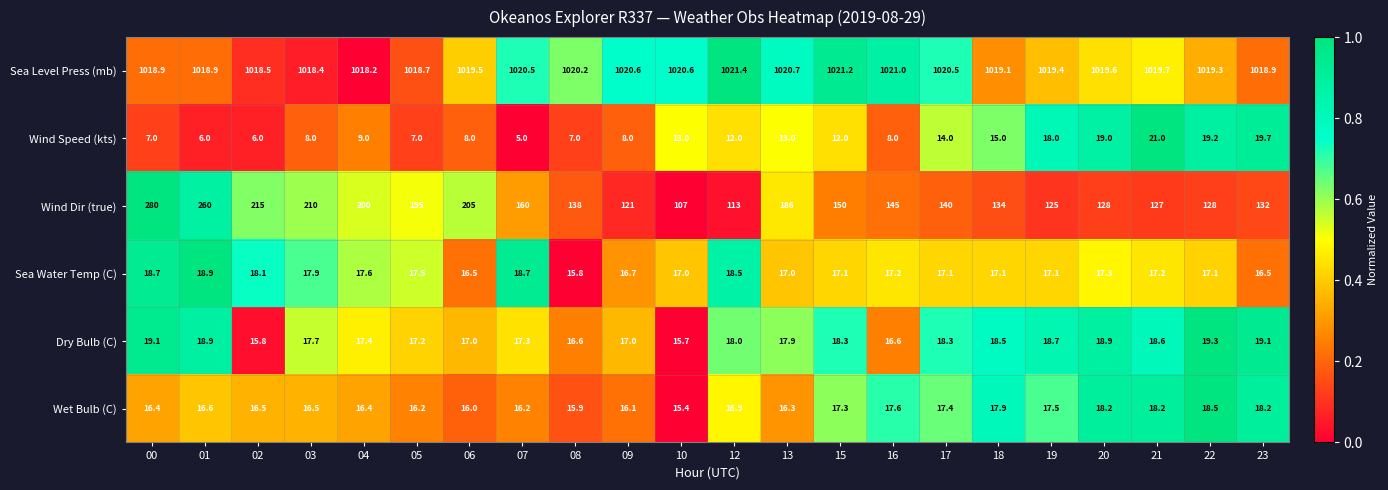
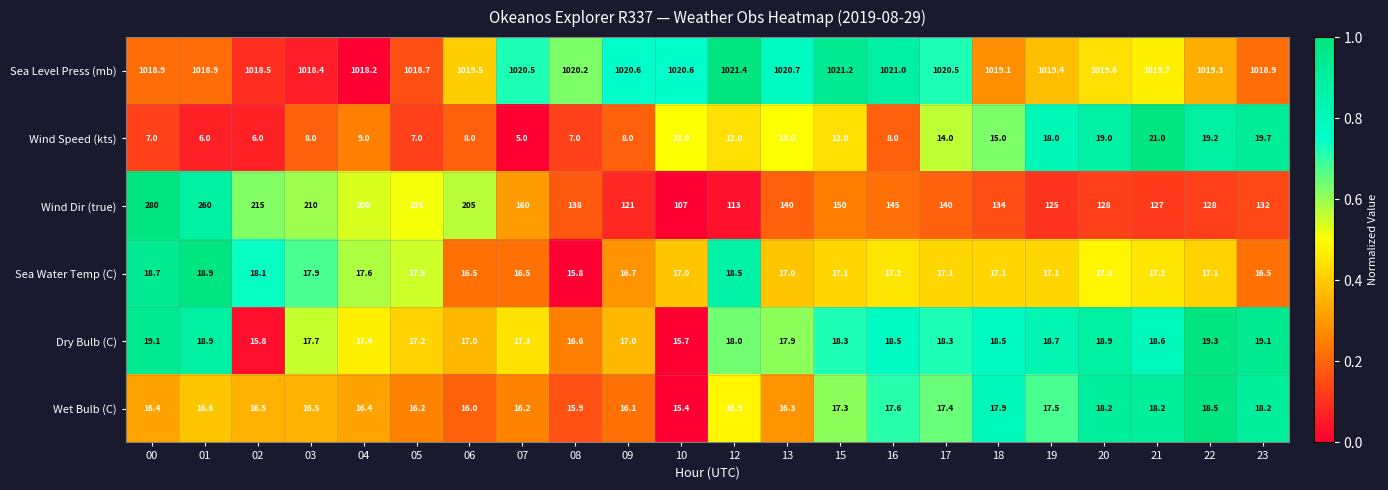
  {
    "Sea Level Press (mb)": {
      "00": 1018.9,
      "01": 1018.9,
      "02": 1018.5,
      "03": 1018.4,
      "04": 1018.2,
      "05": 1018.7,
      "06": 1019.5,
      "07": 1020.5,
      "08": 1020.2,
      "09": 1020.6,
      "10": 1020.6,
      "12": 1021.4,
      "13": 1020.7,
      "15": 1021.2,
      "16": 1021.0,
      "17": 1020.5,
      "18": 1019.1,
      "19": 1019.4,
      "20": 1019.6,
      "21": 1019.7,
      "22": 1019.3,
      "23": 1018.9
    },
    "Wind Speed (kts)": {
      "00": 7.0,
      "01": 6.0,
      "02": 6.0,
      "03": 8.0,
      "04": 9.0,
      "05": 7.0,
      "06": 8.0,
      "07": 5.0,
      "08": 7.0,
      "09": 8.0,
      "10": 13.0,
      "12": 12.0,
      "13": 13.0,
      "15": 12.0,
      "16": 8.0,
      "17": 14.0,
      "18": 15.0,
      "19": 18.0,
      "20": 19.0,
      "21": 21.0,
      "22": 19.2,
      "23": 19.7
    },
    "Wind Dir (true)": {
      "00": 280,
      "01": 260,
      "02": 215,
      "03": 210,
      "04": 200,
      "05": 195,
      "06": 205,
      "07": 160,
      "08": 138,
      "09": 121,
      "10": 107,
      "12": 113,
-     "13": 186,
+     "13": 140,
      "15": 150,
      "16": 145,
      "17": 140,
      "18": 134,
      "19": 125,
      "20": 128,
      "21": 127,
      "22": 128,
      "23": 132
    },
    "Sea Water Temp (C)": {
      "00": 18.7,
      "01": 18.9,
      "02": 18.1,
      "03": 17.9,
      "04": 17.6,
      "05": 17.5,
      "06": 16.5,
-     "07": 18.7,
+     "07": 16.5,
      "08": 15.8,
      "09": 16.7,
      "10": 17.0,
      "12": 18.5,
      "13": 17.0,
      "15": 17.1,
      "16": 17.2,
      "17": 17.1,
      "18": 17.1,
      "19": 17.1,
      "20": 17.3,
      "21": 17.2,
      "22": 17.1,
      "23": 16.5
    },
    "Dry Bulb (C)": {
      "00": 19.1,
      "01": 18.9,
      "02": 15.8,
      "03": 17.7,
      "04": 17.4,
      "05": 17.2,
      "06": 17.0,
      "07": 17.3,
      "08": 16.6,
      "09": 17.0,
      "10": 15.7,
      "12": 18.0,
      "13": 17.9,
      "15": 18.3,
-     "16": 16.6,
+     "16": 18.5,
      "17": 18.3,
      "18": 18.5,
      "19": 18.7,
      "20": 18.9,
      "21": 18.6,
      "22": 19.3,
      "23": 19.1
    },
    "Wet Bulb (C)": {
      "00": 16.4,
      "01": 16.6,
      "02": 16.5,
      "03": 16.5,
      "04": 16.4,
      "05": 16.2,
      "06": 16.0,
      "07": 16.2,
      "08": 15.9,
      "09": 16.1,
      "10": 15.4,
      "12": 16.9,
      "13": 16.3,
      "15": 17.3,
      "16": 17.6,
      "17": 17.4,
      "18": 17.9,
      "19": 17.5,
      "20": 18.2,
      "21": 18.2,
      "22": 18.5,
      "23": 18.2
    }
  }
